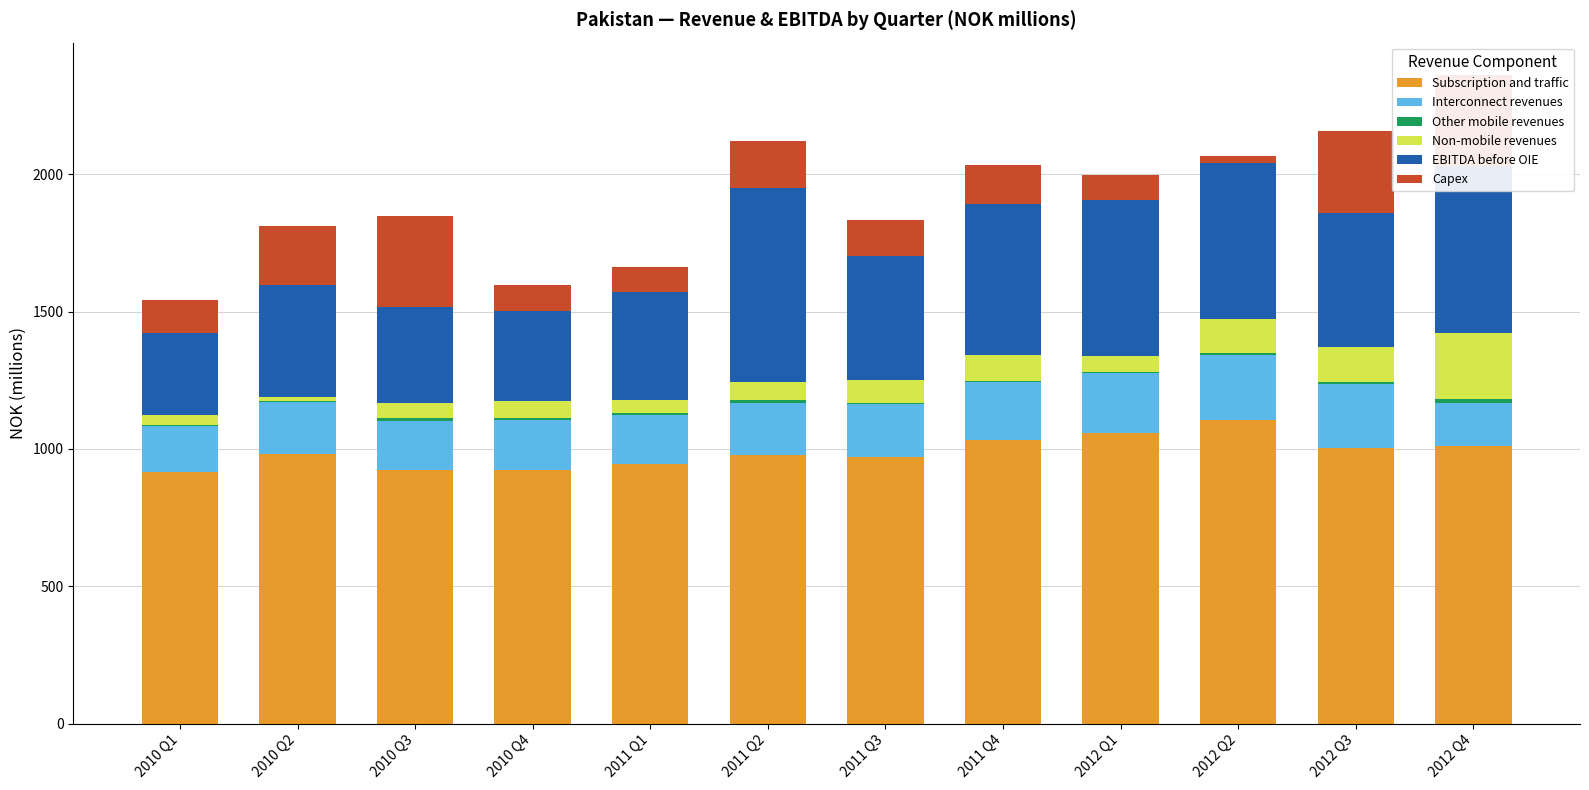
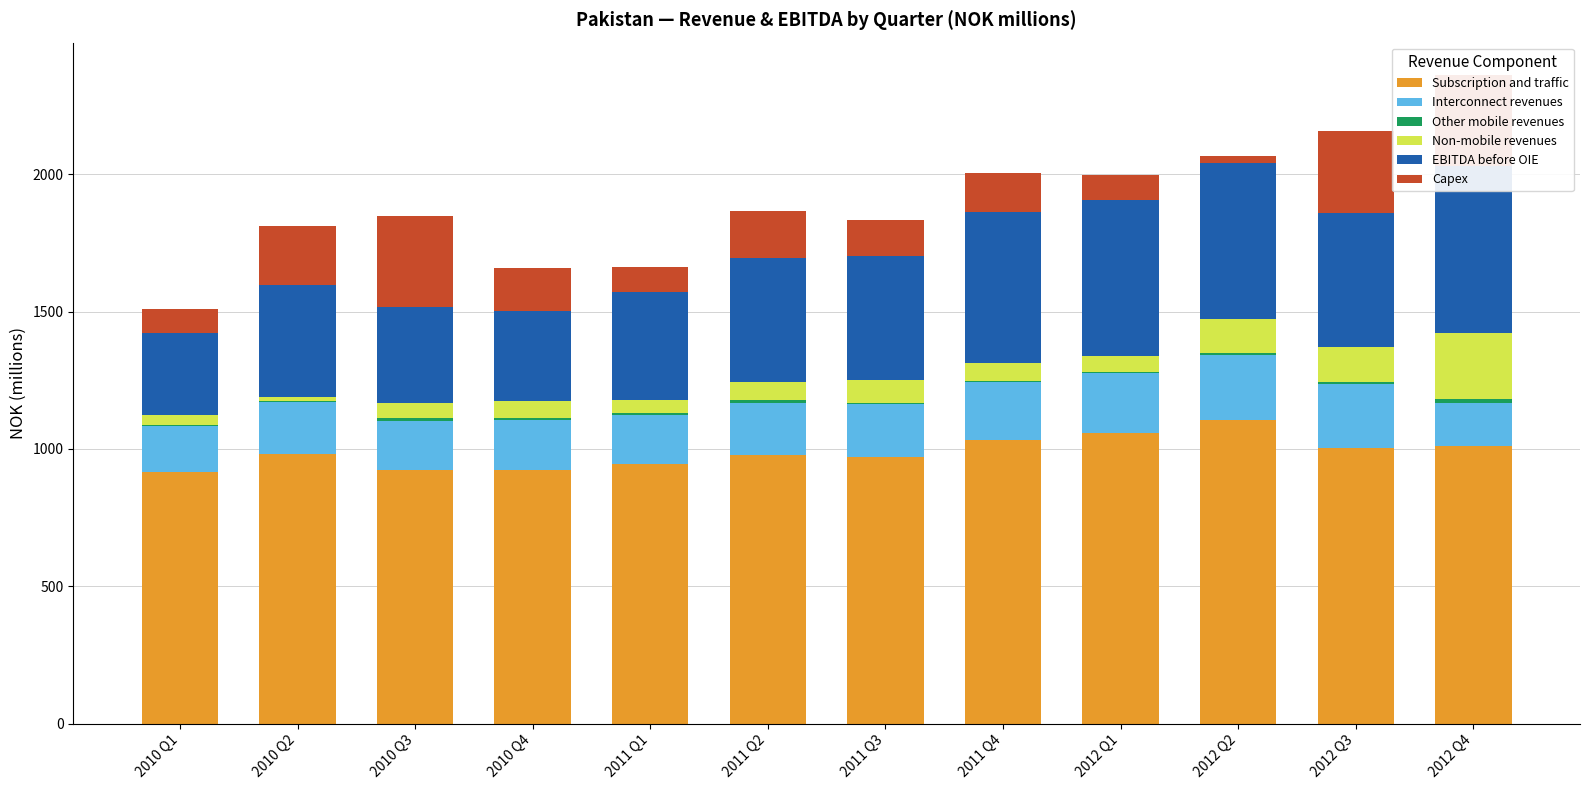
  {
    "Subscription and traffic": {
      "2010 Q1": 920,
      "2010 Q2": 980,
      "2010 Q3": 920,
      "2010 Q4": 920,
      "2011 Q1": 940,
      "2011 Q2": 980,
      "2011 Q3": 970,
      "2011 Q4": 1030,
      "2012 Q1": 1060,
      "2012 Q2": 1100,
      "2012 Q3": 1000,
      "2012 Q4": 1010
    },
    "Interconnect revenues": {
      "2010 Q1": 170,
      "2010 Q2": 190,
      "2010 Q3": 180,
      "2010 Q4": 180,
      "2011 Q1": 180,
      "2011 Q2": 190,
      "2011 Q3": 190,
      "2011 Q4": 210,
      "2012 Q1": 220,
      "2012 Q2": 240,
      "2012 Q3": 230,
      "2012 Q4": 150
    },
    "Other mobile revenues": {
      "2010 Q3": 10,
      "2012 Q4": 10
    },
    "Non-mobile revenues": {
      "2010 Q1": 40,
      "2010 Q2": 10,
      "2010 Q3": 60,
      "2010 Q4": 60,
      "2011 Q1": 50,
      "2011 Q2": 70,
      "2011 Q3": 80,
-     "2011 Q4": 90,
+     "2011 Q4": 60,
      "2012 Q1": 60,
      "2012 Q2": 120,
      "2012 Q3": 130,
      "2012 Q4": 240
    },
    "EBITDA before OIE": {
      "2010 Q1": 300,
      "2010 Q2": 410,
      "2010 Q3": 350,
      "2010 Q4": 330,
      "2011 Q1": 390,
-     "2011 Q2": 710,
+     "2011 Q2": 450,
      "2011 Q3": 450,
      "2011 Q4": 550,
      "2012 Q1": 570,
      "2012 Q2": 570,
      "2012 Q3": 490
    },
    "Capex": {
-     "2010 Q1": 120,
+     "2010 Q1": 90,
      "2010 Q2": 220,
      "2010 Q3": 330,
-     "2010 Q4": 100,
+     "2010 Q4": 160,
      "2011 Q1": 90,
      "2011 Q2": 170,
      "2011 Q3": 130,
      "2011 Q4": 140,
      "2012 Q1": 90,
      "2012 Q2": 30,
      "2012 Q3": 300
    }
  }
